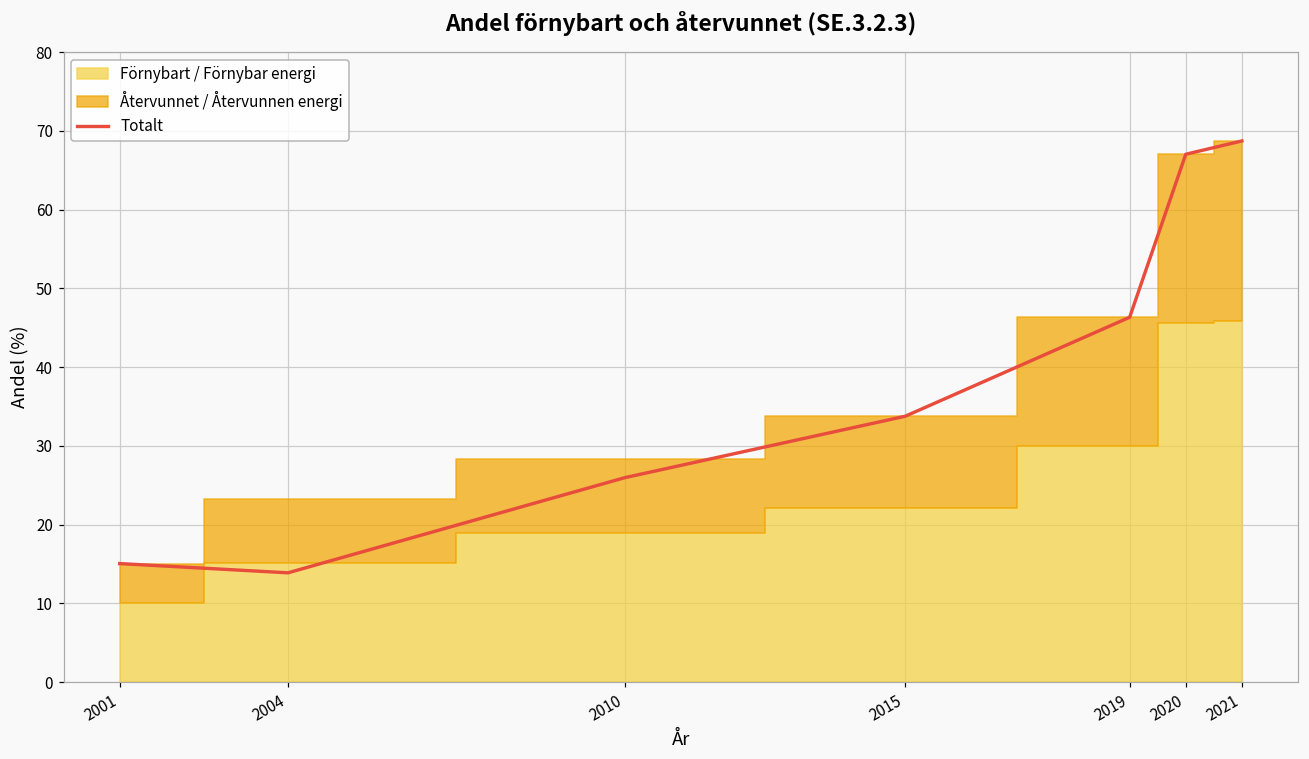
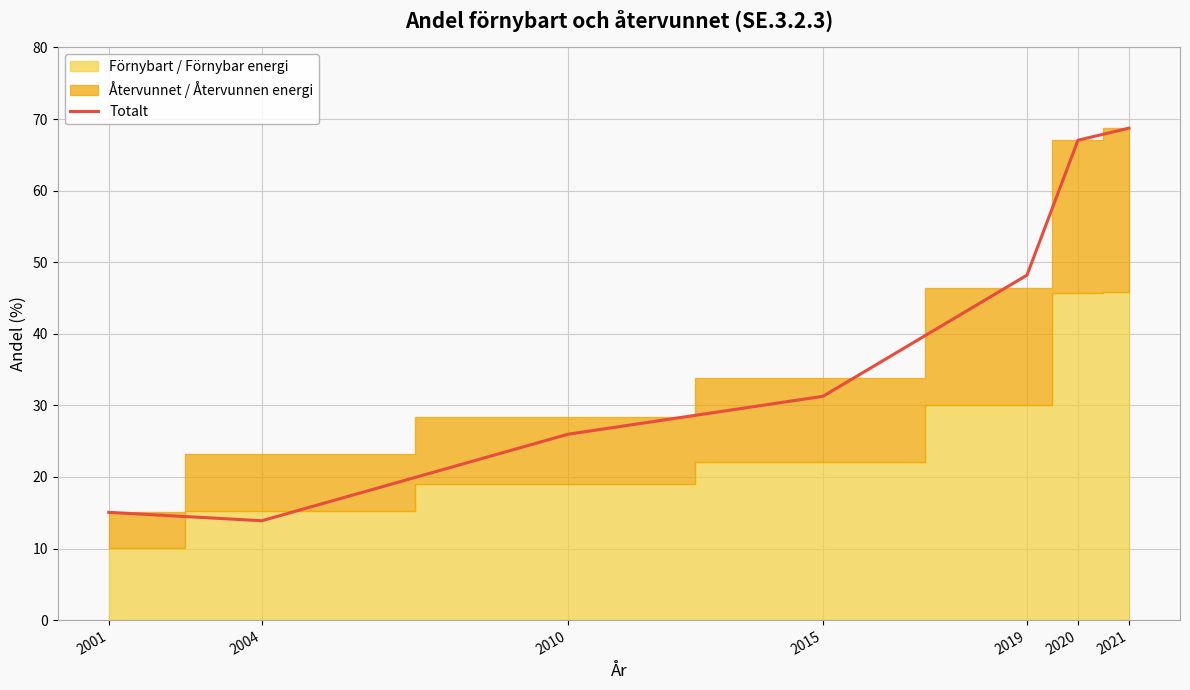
  {
    "Totalt": {
      "2004": 14,
      "2010": 26,
-     "2015": 34,
-     "2019": 46,
+     "2015": 31,
+     "2019": 48,
      "2020": 67
    }
  }
